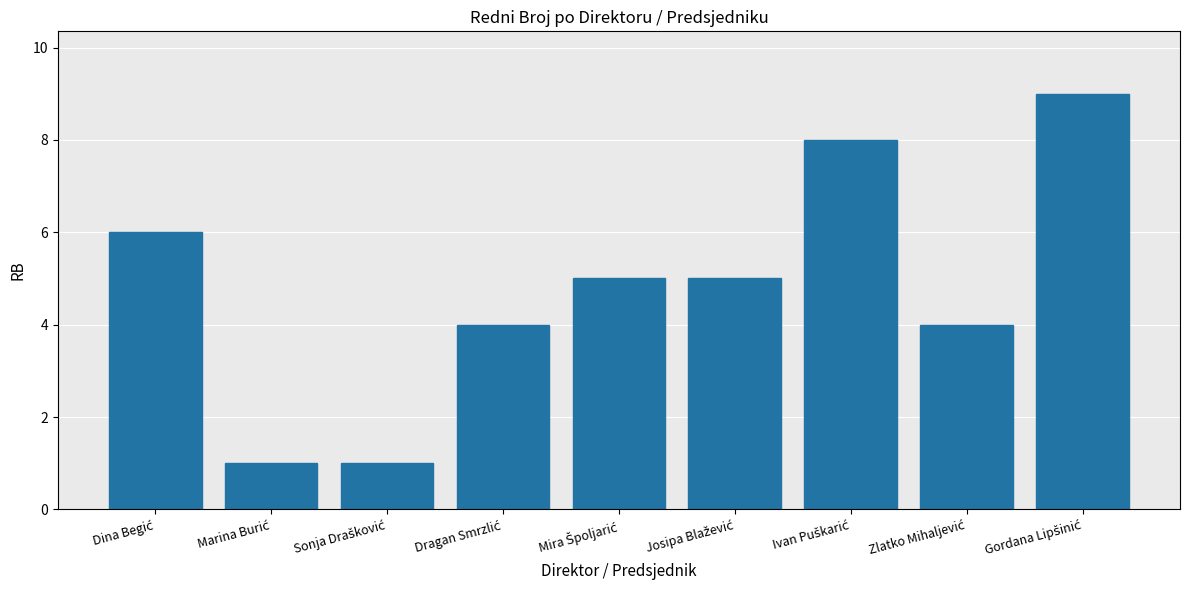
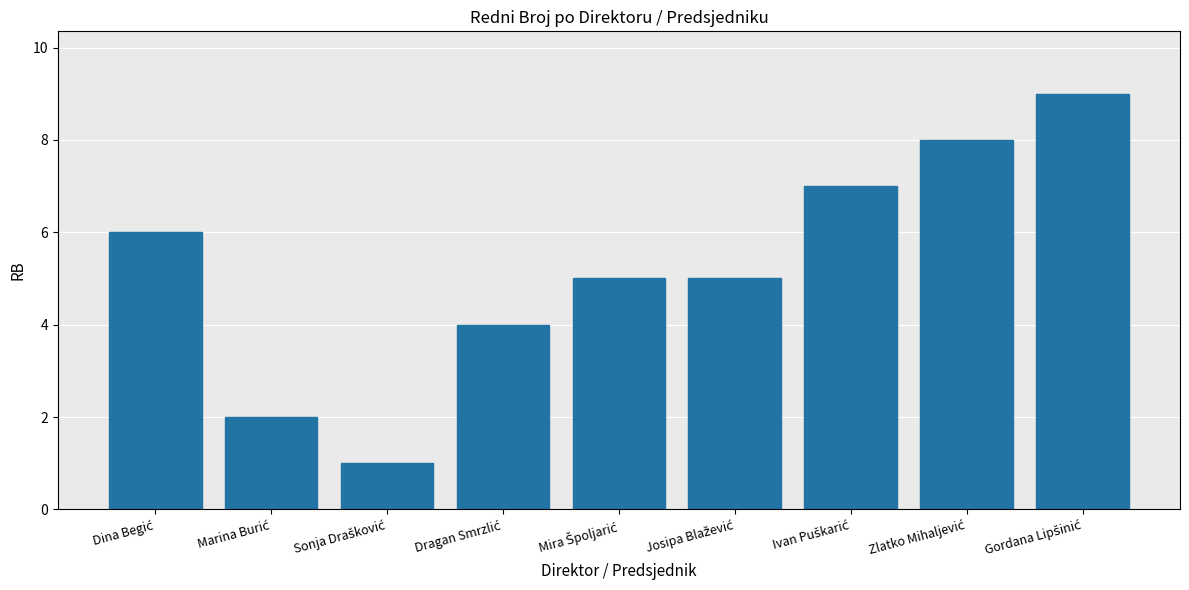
  {
    "Dina Begić": 6,
-   "Marina Burić": 1,
+   "Marina Burić": 2,
    "Sonja Drašković": 1,
    "Dragan Smrzlić": 4,
    "Mira Špoljarić": 5,
    "Josipa Blažević": 5,
-   "Ivan Puškarić": 8,
-   "Zlatko Mihaljević": 4,
+   "Ivan Puškarić": 7,
+   "Zlatko Mihaljević": 8,
    "Gordana Lipšinić": 9
  }
